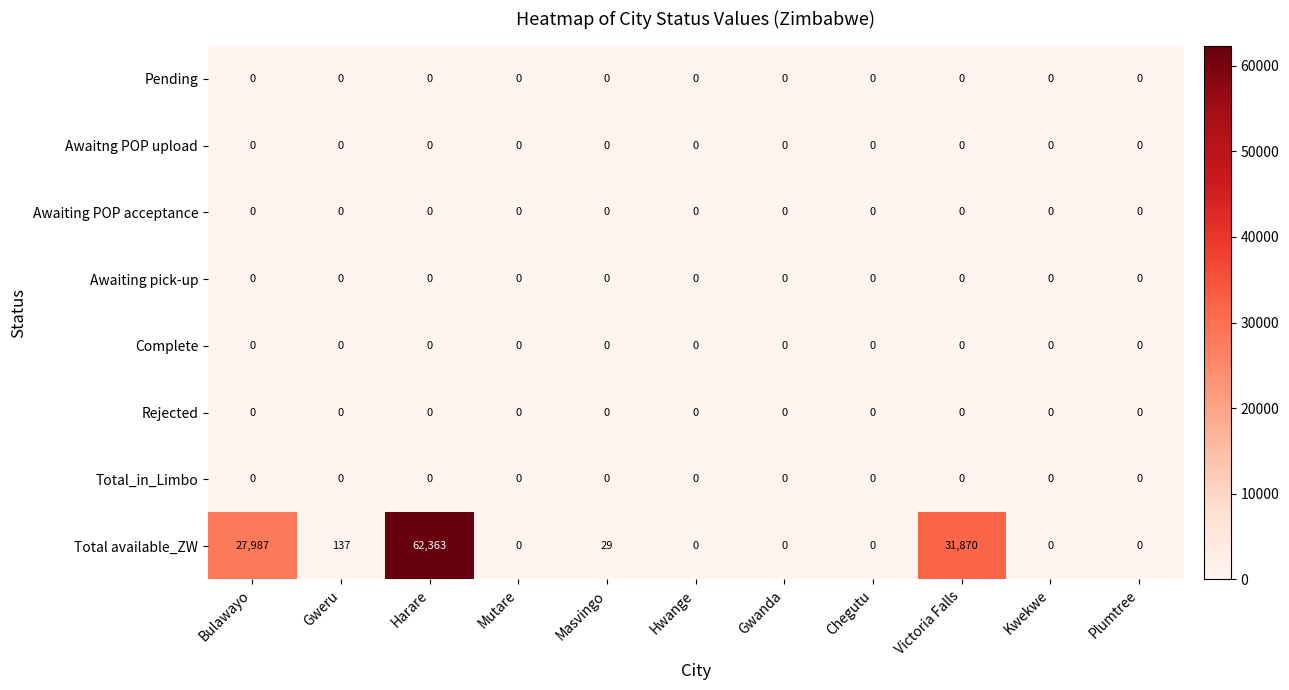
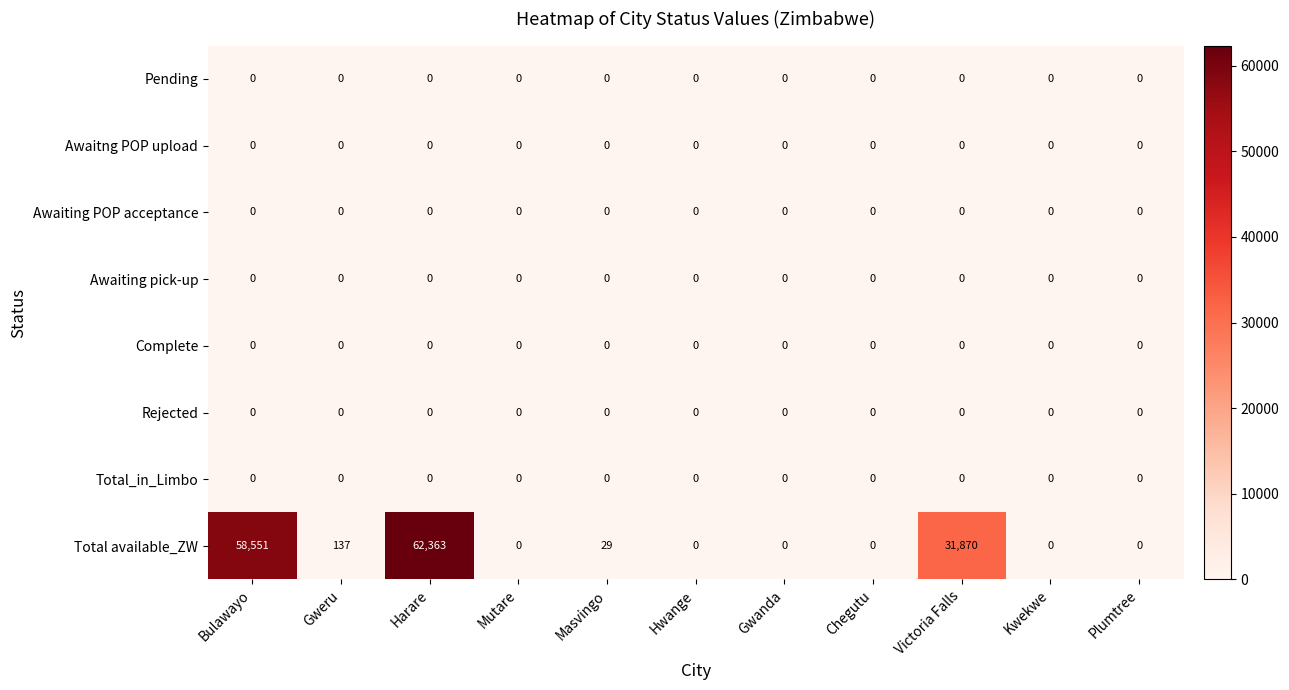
  {
    "Pending": {
      "Bulawayo": "0",
      "Gweru": "0",
      "Harare": "0",
      "Mutare": "0",
      "Masvingo": "0",
      "Hwange": "0",
      "Gwanda": "0",
      "Chegutu": "0",
      "Victoria Falls": "0",
      "Kwekwe": "0",
      "Plumtree": "0"
    },
    "Awaitng POP upload": {
      "Bulawayo": "0",
      "Gweru": "0",
      "Harare": "0",
      "Mutare": "0",
      "Masvingo": "0",
      "Hwange": "0",
      "Gwanda": "0",
      "Chegutu": "0",
      "Victoria Falls": "0",
      "Kwekwe": "0",
      "Plumtree": "0"
    },
    "Awaiting POP acceptance": {
      "Bulawayo": "0",
      "Gweru": "0",
      "Harare": "0",
      "Mutare": "0",
      "Masvingo": "0",
      "Hwange": "0",
      "Gwanda": "0",
      "Chegutu": "0",
      "Victoria Falls": "0",
      "Kwekwe": "0",
      "Plumtree": "0"
    },
    "Awaiting pick-up": {
      "Bulawayo": "0",
      "Gweru": "0",
      "Harare": "0",
      "Mutare": "0",
      "Masvingo": "0",
      "Hwange": "0",
      "Gwanda": "0",
      "Chegutu": "0",
      "Victoria Falls": "0",
      "Kwekwe": "0",
      "Plumtree": "0"
    },
    "Complete": {
      "Bulawayo": "0",
      "Gweru": "0",
      "Harare": "0",
      "Mutare": "0",
      "Masvingo": "0",
      "Hwange": "0",
      "Gwanda": "0",
      "Chegutu": "0",
      "Victoria Falls": "0",
      "Kwekwe": "0",
      "Plumtree": "0"
    },
    "Rejected": {
      "Bulawayo": "0",
      "Gweru": "0",
      "Harare": "0",
      "Mutare": "0",
      "Masvingo": "0",
      "Hwange": "0",
      "Gwanda": "0",
      "Chegutu": "0",
      "Victoria Falls": "0",
      "Kwekwe": "0",
      "Plumtree": "0"
    },
    "Total_in_Limbo": {
      "Bulawayo": "0",
      "Gweru": "0",
      "Harare": "0",
      "Mutare": "0",
      "Masvingo": "0",
      "Hwange": "0",
      "Gwanda": "0",
      "Chegutu": "0",
      "Victoria Falls": "0",
      "Kwekwe": "0",
      "Plumtree": "0"
    },
    "Total available_ZW": {
-     "Bulawayo": "27,987",
+     "Bulawayo": "58,551",
      "Gweru": "137",
      "Harare": "62,363",
      "Mutare": "0",
      "Masvingo": "29",
      "Hwange": "0",
      "Gwanda": "0",
      "Chegutu": "0",
      "Victoria Falls": "31,870",
      "Kwekwe": "0",
      "Plumtree": "0"
    }
  }
